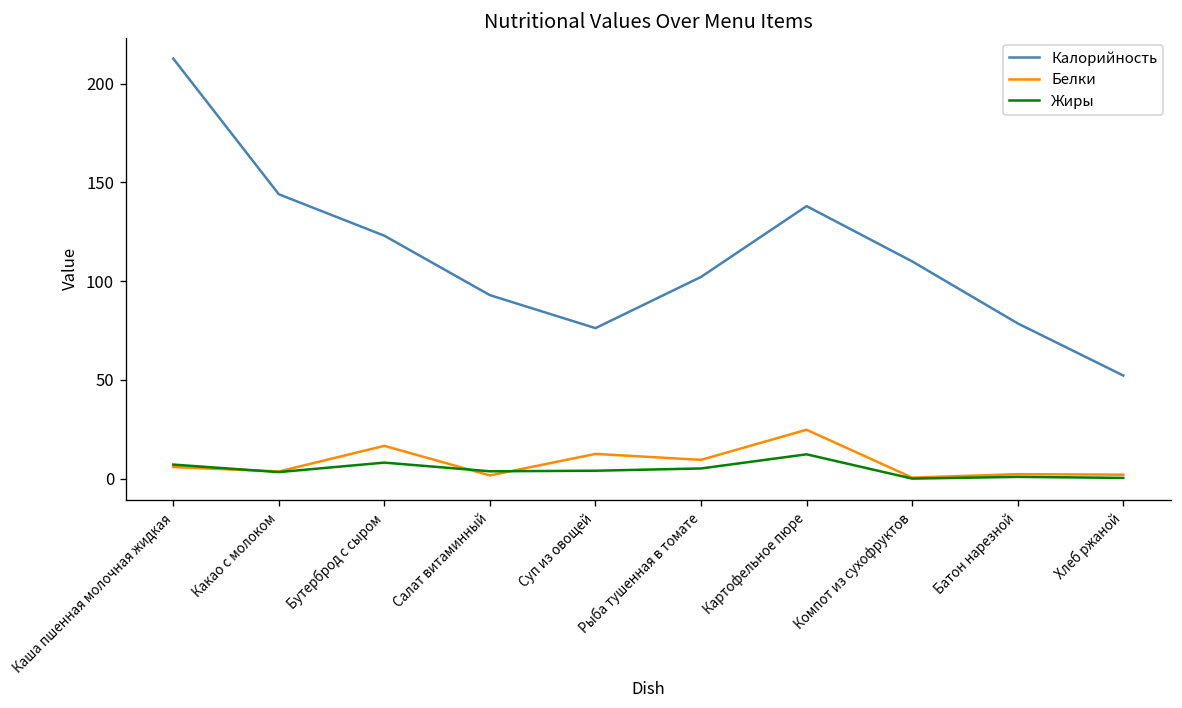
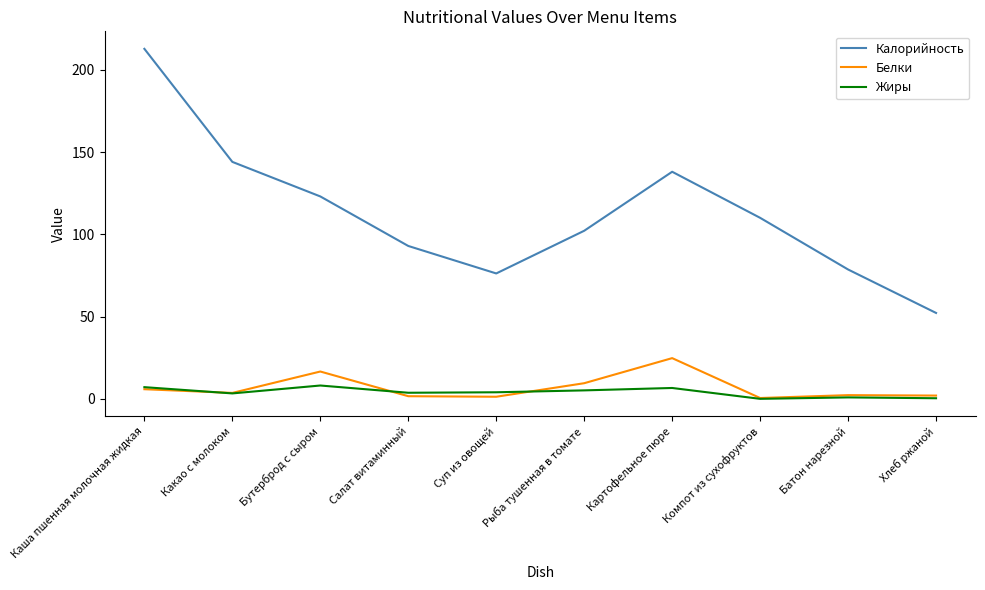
  {
    "Калорийность": {
      "Каша пшенная молочная жидкая": 213,
      "Какао с молоком": 144,
      "Бутерброд с сыром": 123,
      "Салат витаминный": 93,
      "Суп из овощей": 76,
      "Рыба тушенная в томате": 102,
      "Картофельное пюре": 138,
      "Компот из сухофруктов": 110,
      "Батон нарезной": 79,
      "Хлеб ржаной": 52
    },
    "Белки": {
      "Бутерброд с сыром": 17,
      "Салат витаминный": 2,
-     "Суп из овощей": 13,
+     "Суп из овощей": 1,
      "Рыба тушенная в томате": 10,
      "Картофельное пюре": 25,
      "Хлеб ржаной": 2
    },
    "Жиры": {
      "Бутерброд с сыром": 8,
      "Салат витаминный": 4,
      "Суп из овощей": 4,
      "Рыба тушенная в томате": 5,
-     "Картофельное пюре": 12,
+     "Картофельное пюре": 7,
      "Хлеб ржаной": 0
    }
  }
